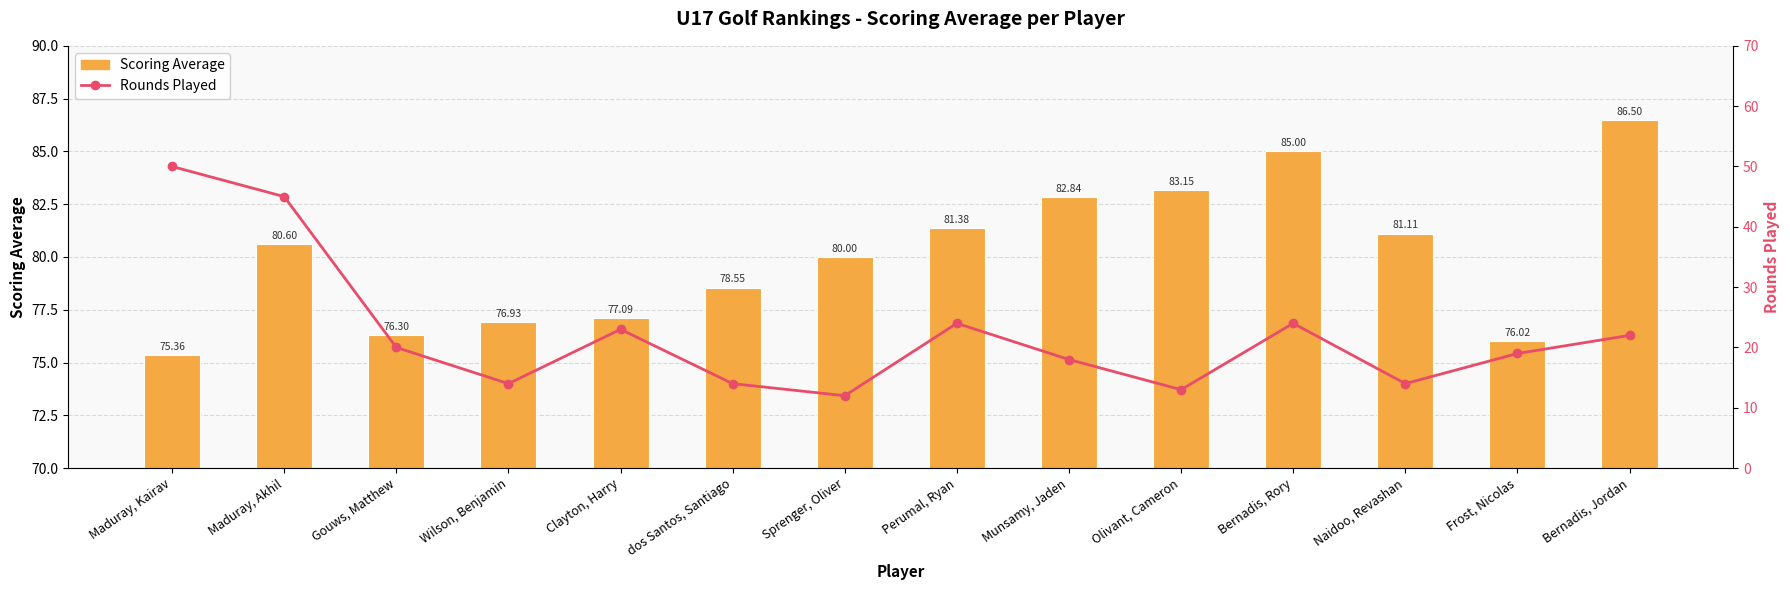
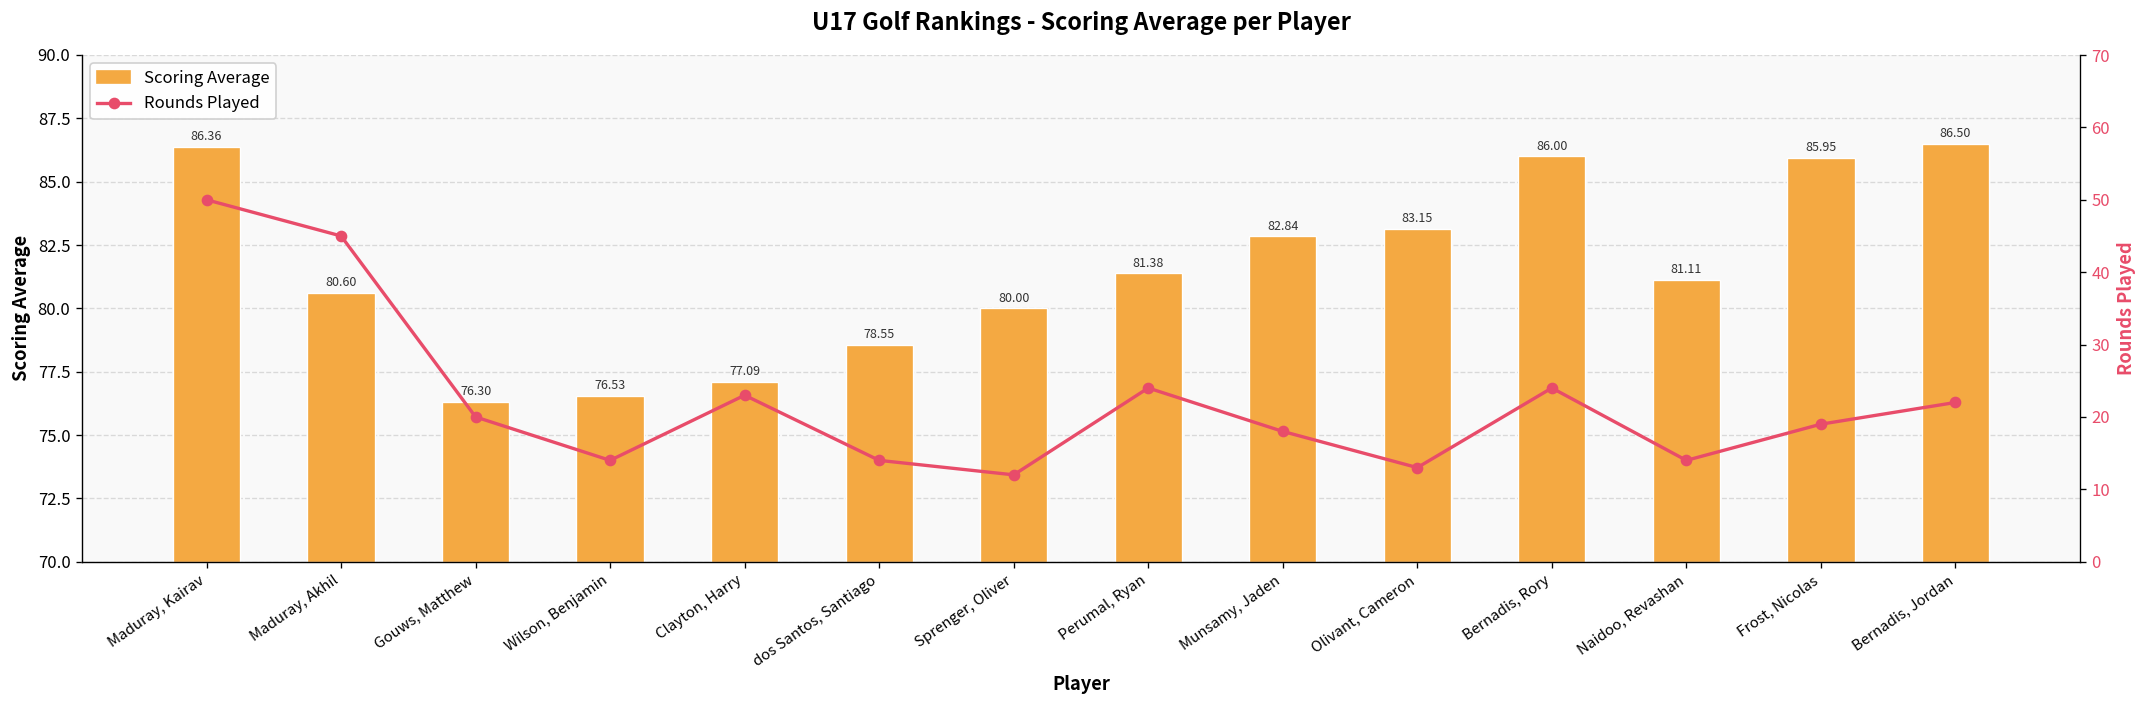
  {
    "Scoring Average": {
-     "Maduray, Kairav": 75.36,
+     "Maduray, Kairav": 86.36,
      "Maduray, Akhil": 80.60,
      "Gouws, Matthew": 76.30,
-     "Wilson, Benjamin": 76.93,
+     "Wilson, Benjamin": 76.53,
      "Clayton, Harry": 77.09,
      "dos Santos, Santiago": 78.55,
      "Sprenger, Oliver": 80.00,
      "Perumal, Ryan": 81.38,
      "Munsamy, Jaden": 82.84,
      "Olivant, Cameron": 83.15,
-     "Bernadis, Rory": 85.00,
+     "Bernadis, Rory": 86.00,
      "Naidoo, Revashan": 81.11,
-     "Frost, Nicolas": 76.02,
+     "Frost, Nicolas": 85.95,
      "Bernadis, Jordan": 86.50
    }
  }
